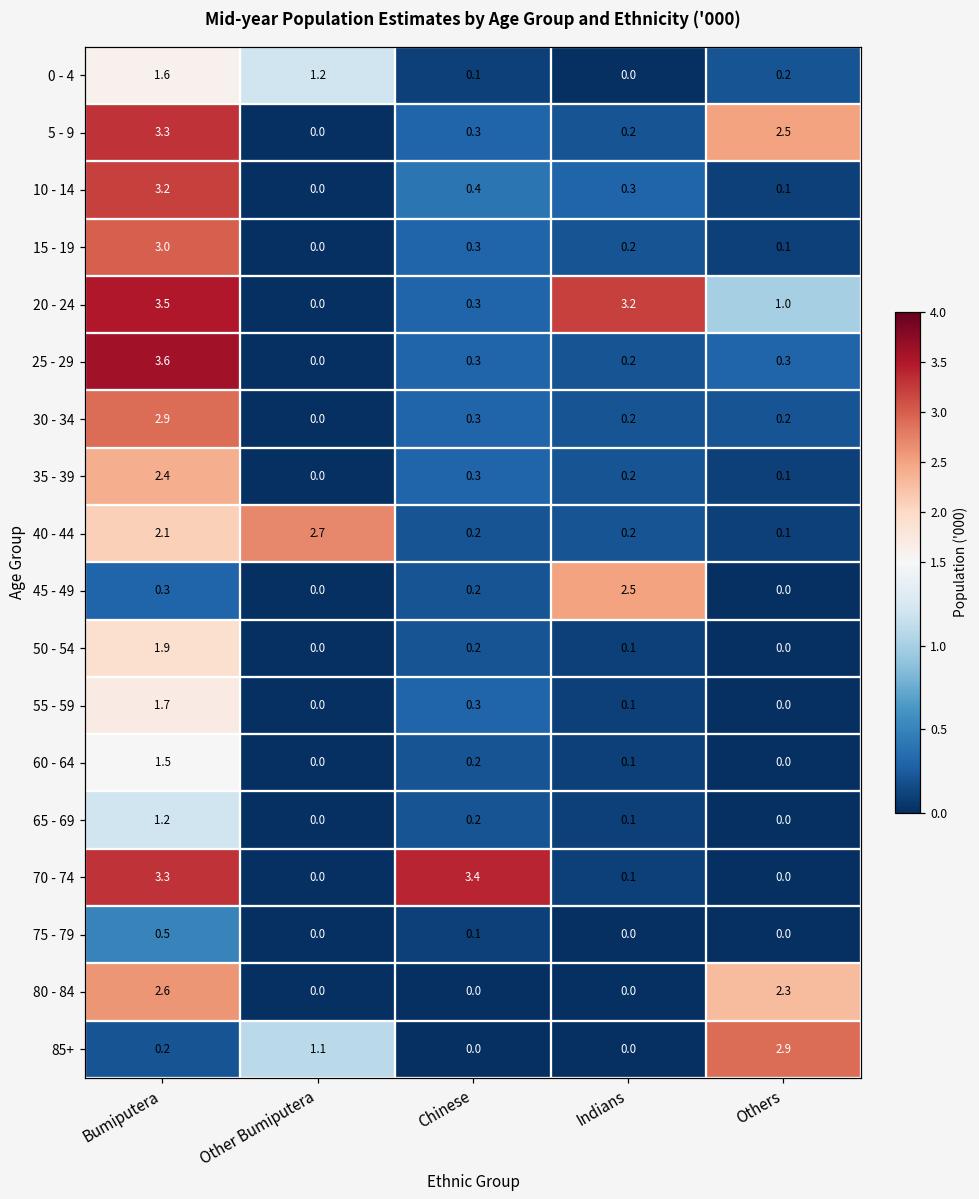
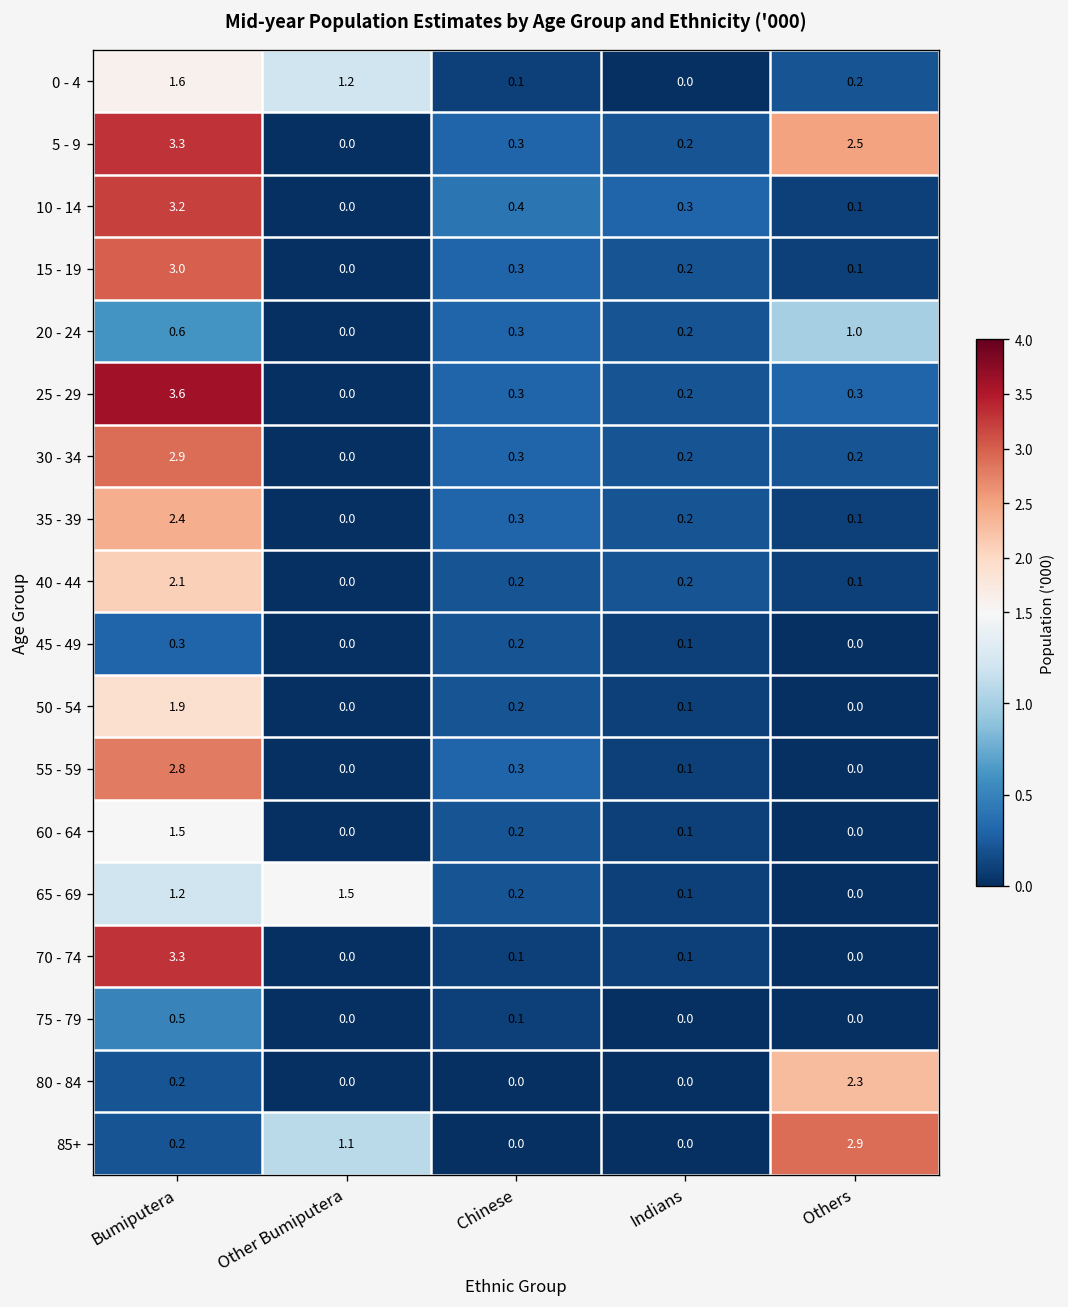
  {
    "0 - 4": {
      "Bumiputera": 1.6,
      "Other Bumiputera": 1.2,
      "Chinese": 0.1,
      "Indians": 0.0,
      "Others": 0.2
    },
    "5 - 9": {
      "Bumiputera": 3.3,
      "Other Bumiputera": 0.0,
      "Chinese": 0.3,
      "Indians": 0.2,
      "Others": 2.5
    },
    "10 - 14": {
      "Bumiputera": 3.2,
      "Other Bumiputera": 0.0,
      "Chinese": 0.4,
      "Indians": 0.3,
      "Others": 0.1
    },
    "15 - 19": {
      "Bumiputera": 3.0,
      "Other Bumiputera": 0.0,
      "Chinese": 0.3,
      "Indians": 0.2,
      "Others": 0.1
    },
    "20 - 24": {
-     "Bumiputera": 3.5,
+     "Bumiputera": 0.6,
      "Other Bumiputera": 0.0,
      "Chinese": 0.3,
-     "Indians": 3.2,
+     "Indians": 0.2,
      "Others": 1.0
    },
    "25 - 29": {
      "Bumiputera": 3.6,
      "Other Bumiputera": 0.0,
      "Chinese": 0.3,
      "Indians": 0.2,
      "Others": 0.3
    },
    "30 - 34": {
      "Bumiputera": 2.9,
      "Other Bumiputera": 0.0,
      "Chinese": 0.3,
      "Indians": 0.2,
      "Others": 0.2
    },
    "35 - 39": {
      "Bumiputera": 2.4,
      "Other Bumiputera": 0.0,
      "Chinese": 0.3,
      "Indians": 0.2,
      "Others": 0.1
    },
    "40 - 44": {
      "Bumiputera": 2.1,
-     "Other Bumiputera": 2.7,
+     "Other Bumiputera": 0.0,
      "Chinese": 0.2,
      "Indians": 0.2,
      "Others": 0.1
    },
    "45 - 49": {
      "Bumiputera": 0.3,
      "Other Bumiputera": 0.0,
      "Chinese": 0.2,
-     "Indians": 2.5,
+     "Indians": 0.1,
      "Others": 0.0
    },
    "50 - 54": {
      "Bumiputera": 1.9,
      "Other Bumiputera": 0.0,
      "Chinese": 0.2,
      "Indians": 0.1,
      "Others": 0.0
    },
    "55 - 59": {
-     "Bumiputera": 1.7,
+     "Bumiputera": 2.8,
      "Other Bumiputera": 0.0,
      "Chinese": 0.3,
      "Indians": 0.1,
      "Others": 0.0
    },
    "60 - 64": {
      "Bumiputera": 1.5,
      "Other Bumiputera": 0.0,
      "Chinese": 0.2,
      "Indians": 0.1,
      "Others": 0.0
    },
    "65 - 69": {
      "Bumiputera": 1.2,
-     "Other Bumiputera": 0.0,
+     "Other Bumiputera": 1.5,
      "Chinese": 0.2,
      "Indians": 0.1,
      "Others": 0.0
    },
    "70 - 74": {
      "Bumiputera": 3.3,
      "Other Bumiputera": 0.0,
-     "Chinese": 3.4,
+     "Chinese": 0.1,
      "Indians": 0.1,
      "Others": 0.0
    },
    "75 - 79": {
      "Bumiputera": 0.5,
      "Other Bumiputera": 0.0,
      "Chinese": 0.1,
      "Indians": 0.0,
      "Others": 0.0
    },
    "80 - 84": {
-     "Bumiputera": 2.6,
+     "Bumiputera": 0.2,
      "Other Bumiputera": 0.0,
      "Chinese": 0.0,
      "Indians": 0.0,
      "Others": 2.3
    },
    "85+": {
      "Bumiputera": 0.2,
      "Other Bumiputera": 1.1,
      "Chinese": 0.0,
      "Indians": 0.0,
      "Others": 2.9
    }
  }
